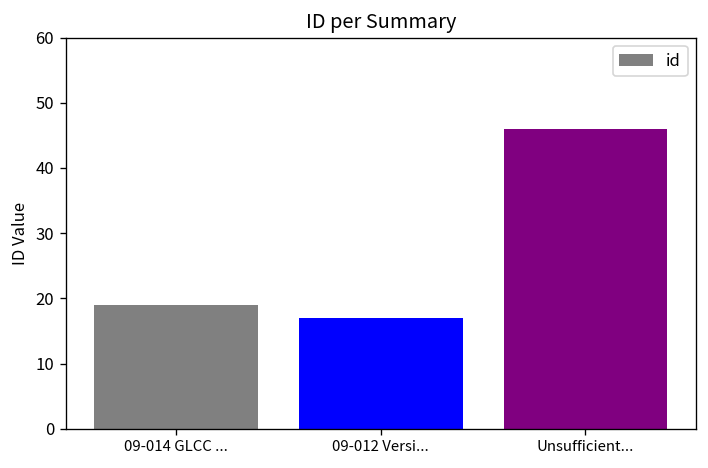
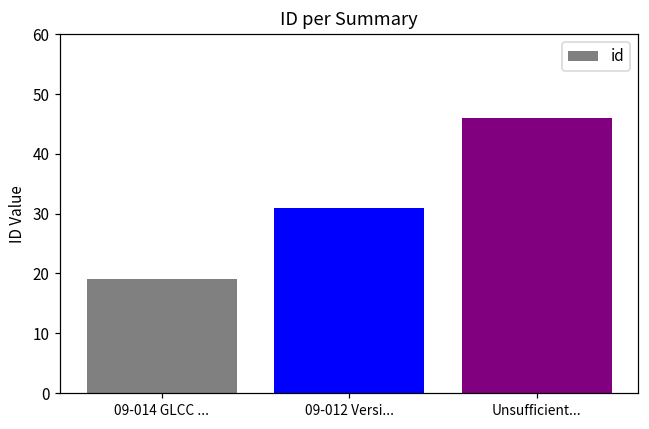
  {
    "09-014 GLCC ...": 19,
-   "09-012 Versi...": 17,
+   "09-012 Versi...": 31,
    "Unsufficient...": 46
  }
